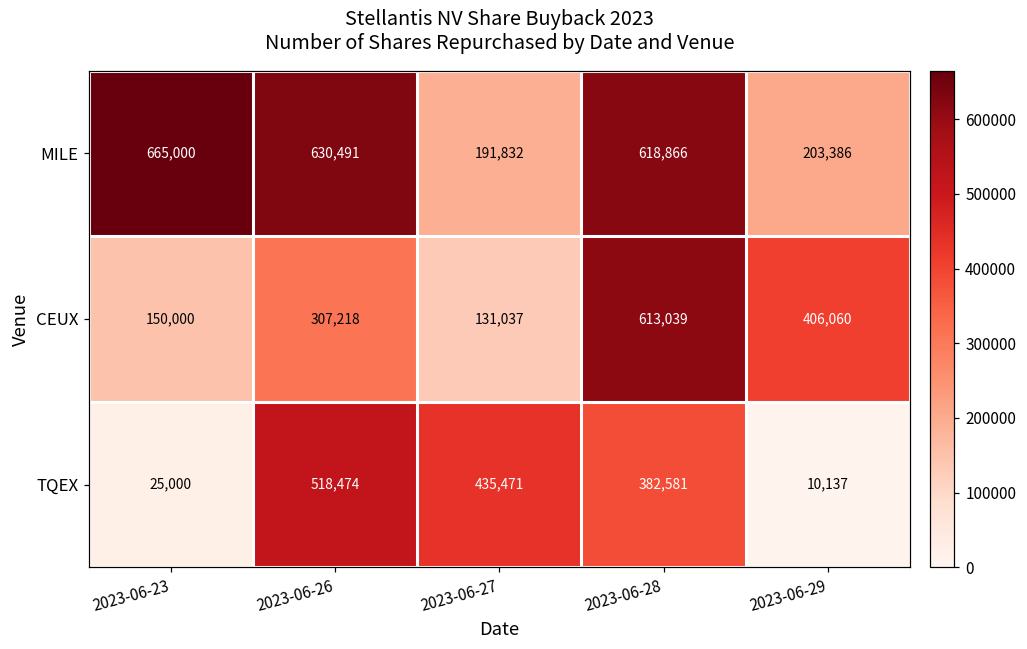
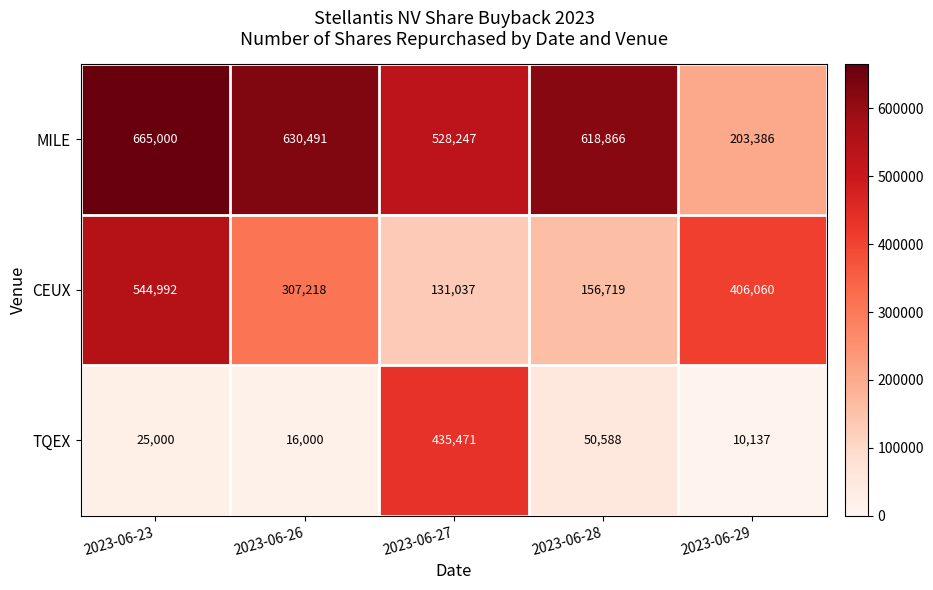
  {
    "MILE": {
      "2023-06-23": "665,000",
      "2023-06-26": "630,491",
-     "2023-06-27": "191,832",
+     "2023-06-27": "528,247",
      "2023-06-28": "618,866",
      "2023-06-29": "203,386"
    },
    "CEUX": {
-     "2023-06-23": "150,000",
+     "2023-06-23": "544,992",
      "2023-06-26": "307,218",
      "2023-06-27": "131,037",
-     "2023-06-28": "613,039",
+     "2023-06-28": "156,719",
      "2023-06-29": "406,060"
    },
    "TQEX": {
      "2023-06-23": "25,000",
-     "2023-06-26": "518,474",
+     "2023-06-26": "16,000",
      "2023-06-27": "435,471",
-     "2023-06-28": "382,581",
+     "2023-06-28": "50,588",
      "2023-06-29": "10,137"
    }
  }
